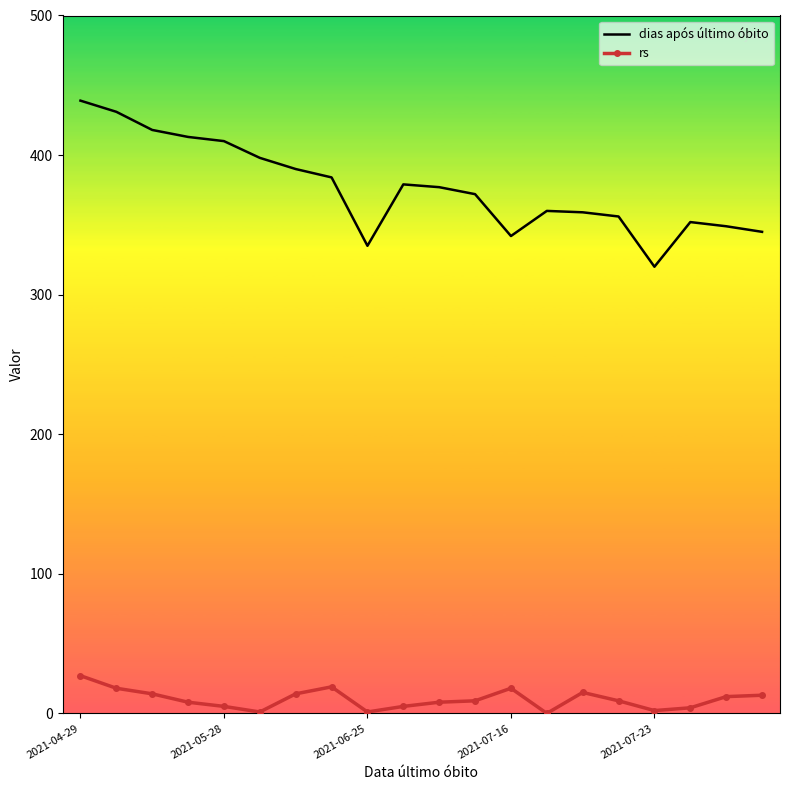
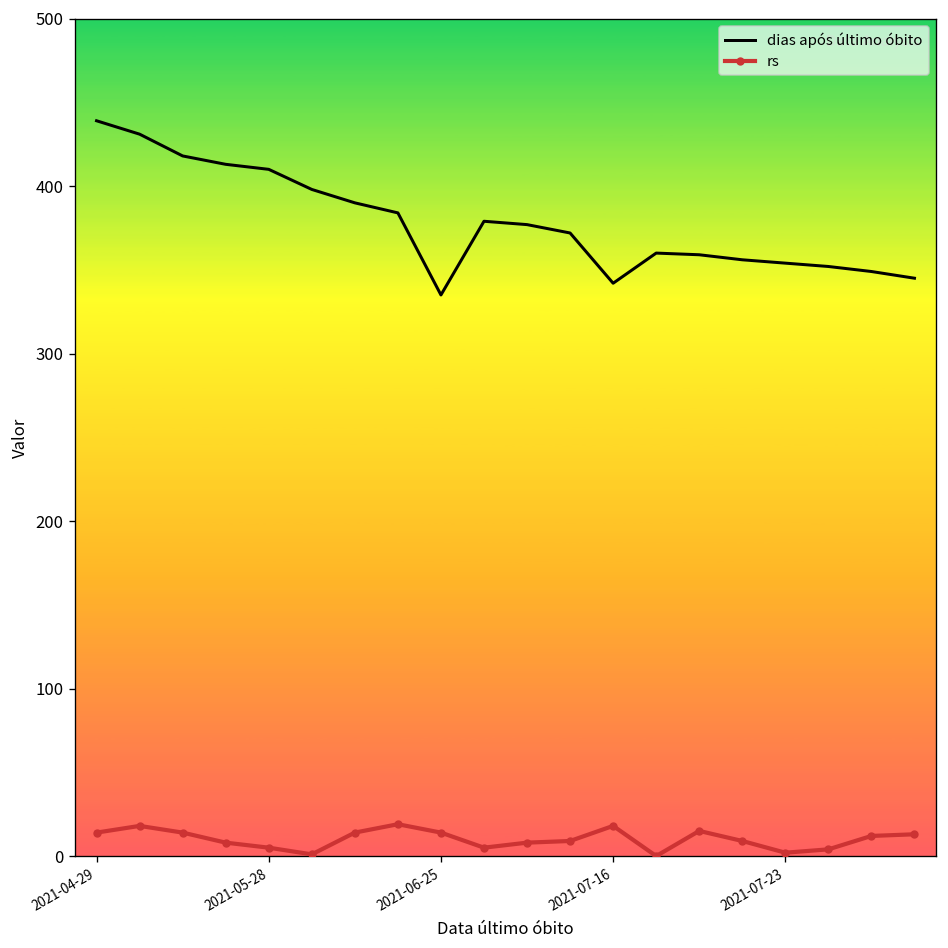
  {
    "dias após último óbito": {
      "2021-04-29": 439,
      "2021-05-28": 410,
      "2021-06-25": 335,
      "2021-07-16": 342,
-     "2021-07-23": 320
+     "2021-07-23": 354
    },
    "rs": {
-     "2021-04-29": 27,
+     "2021-04-29": 14,
      "2021-05-28": 5,
-     "2021-06-25": 1,
+     "2021-06-25": 14,
      "2021-07-16": 18,
      "2021-07-23": 2
    }
  }
